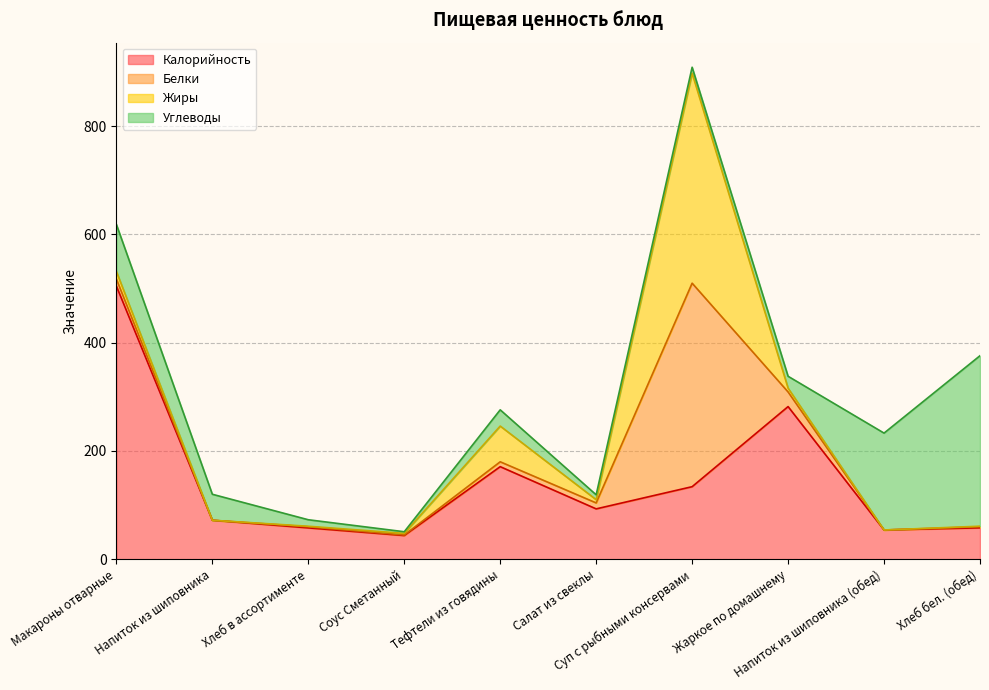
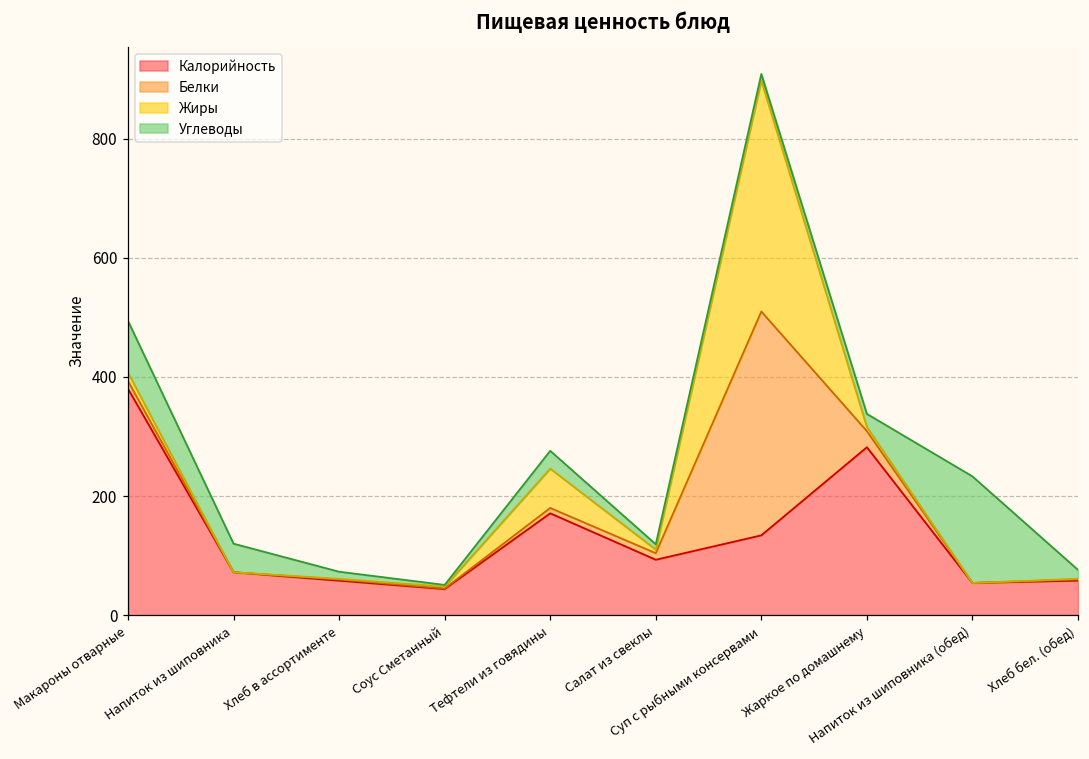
  {
    "Калорийность": {
-     "Макароны отварные": 500,
+     "Макароны отварные": 380,
      "Тефтели из говядины": 170,
      "Салат из свеклы": 90,
      "Суп с рыбными консервами": 130,
      "Жаркое по домашнему": 280
    },
    "Белки": {
      "Макароны отварные": 10,
      "Тефтели из говядины": 10,
      "Салат из свеклы": 10,
      "Суп с рыбными консервами": 380,
      "Жаркое по домашнему": 30
    },
    "Жиры": {
      "Макароны отварные": 10,
      "Тефтели из говядины": 70,
      "Салат из свеклы": 10,
      "Суп с рыбными консервами": 390,
      "Жаркое по домашнему": 10
    },
    "Углеводы": {
      "Макароны отварные": 90,
      "Напиток из шиповника": 50,
      "Хлеб в ассортименте": 10,
      "Тефтели из говядины": 30,
      "Салат из свеклы": 10,
      "Суп с рыбными консервами": 10,
      "Жаркое по домашнему": 20,
      "Напиток из шиповника (обед)": 180,
-     "Хлеб бел. (обед)": 320
+     "Хлеб бел. (обед)": 20
    }
  }
